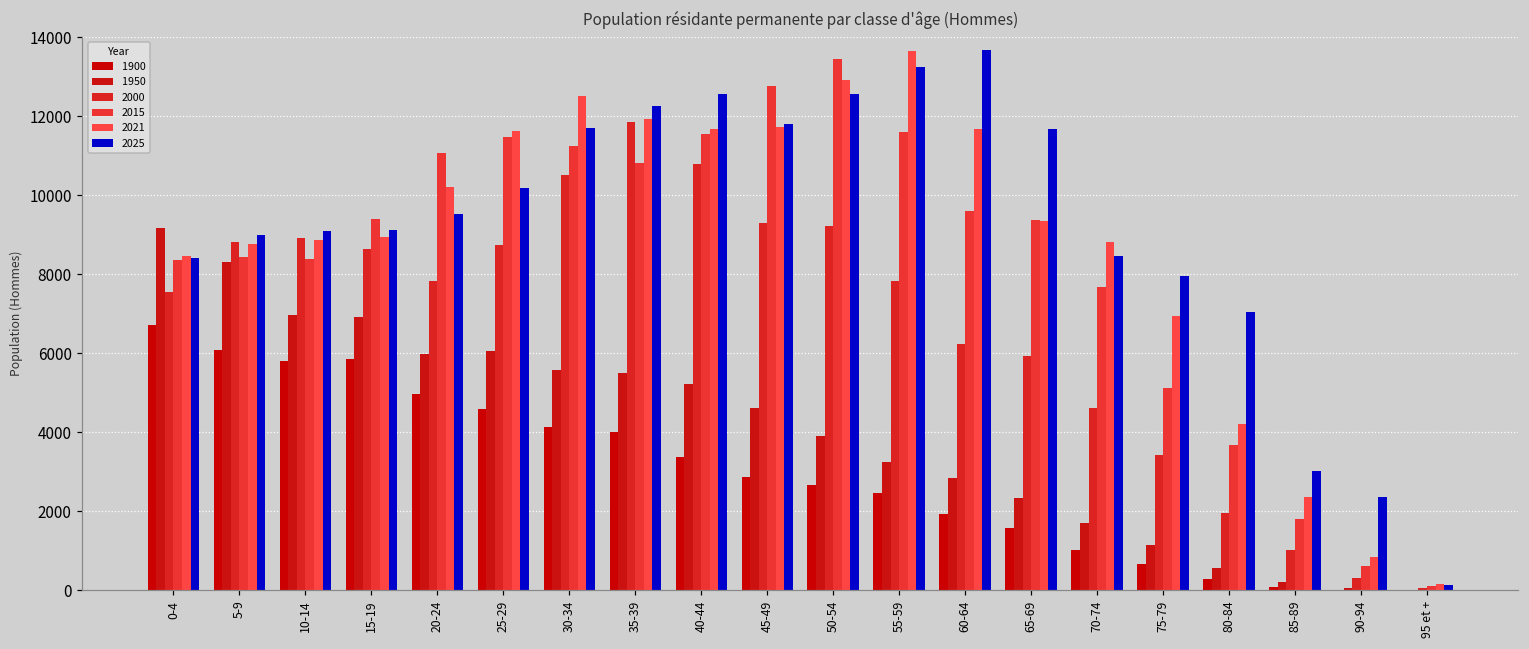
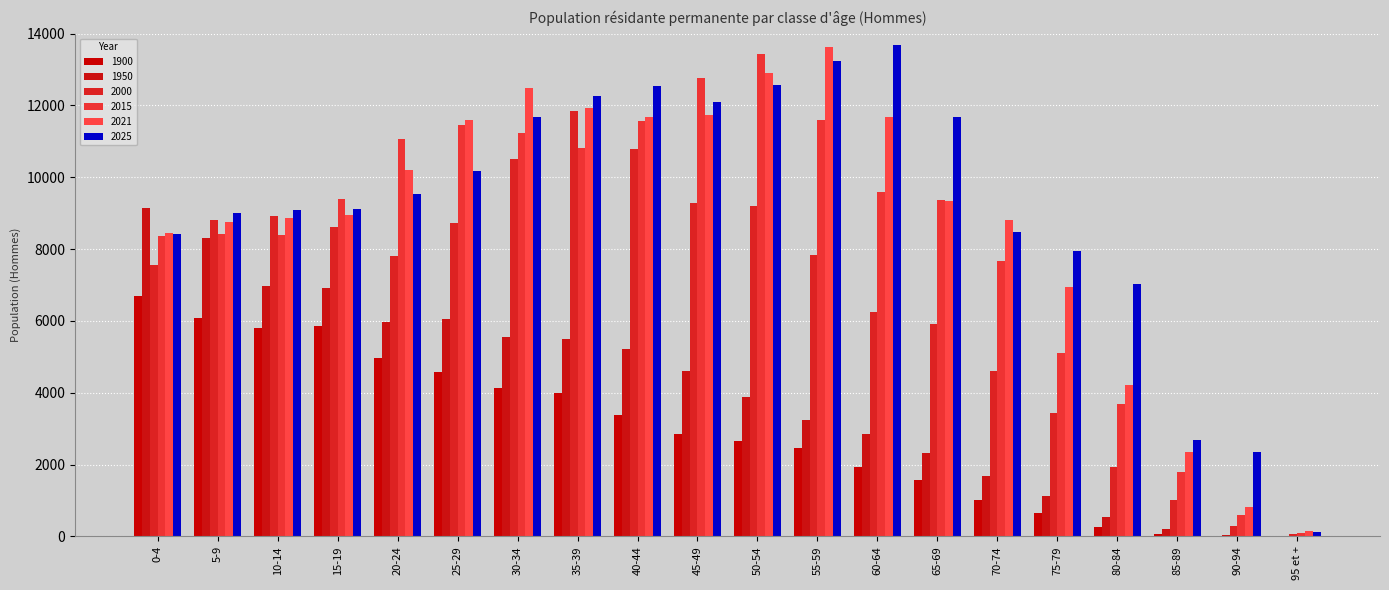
  {
    "2025": {
      "0-4": 8400,
      "5-9": 9000,
      "10-14": 9100,
      "15-19": 9100,
      "20-24": 9500,
      "25-29": 10200,
      "30-34": 11700,
      "35-39": 12300,
      "40-44": 12500,
-     "45-49": 11800,
+     "45-49": 12100,
      "50-54": 12600,
      "55-59": 13200,
      "60-64": 13700,
      "65-69": 11700,
      "70-74": 8500,
      "75-79": 8000,
      "80-84": 7000,
-     "85-89": 3000,
+     "85-89": 2700,
      "90-94": 2400,
      "95 et +": 100
    }
  }
